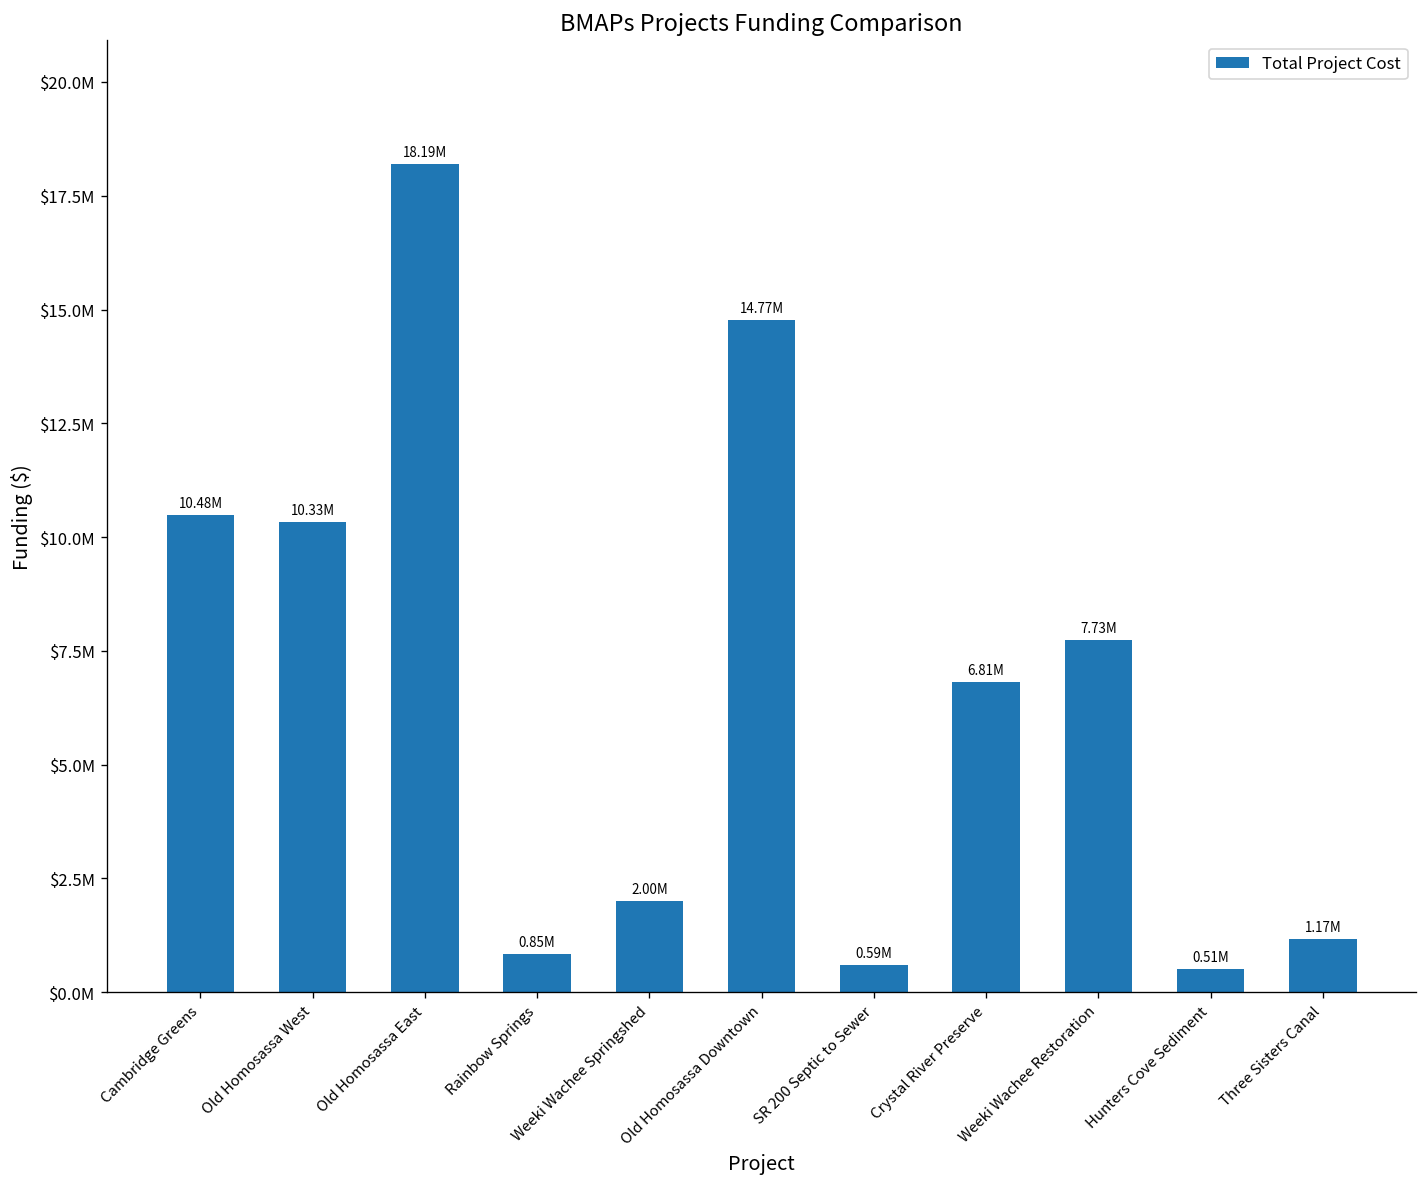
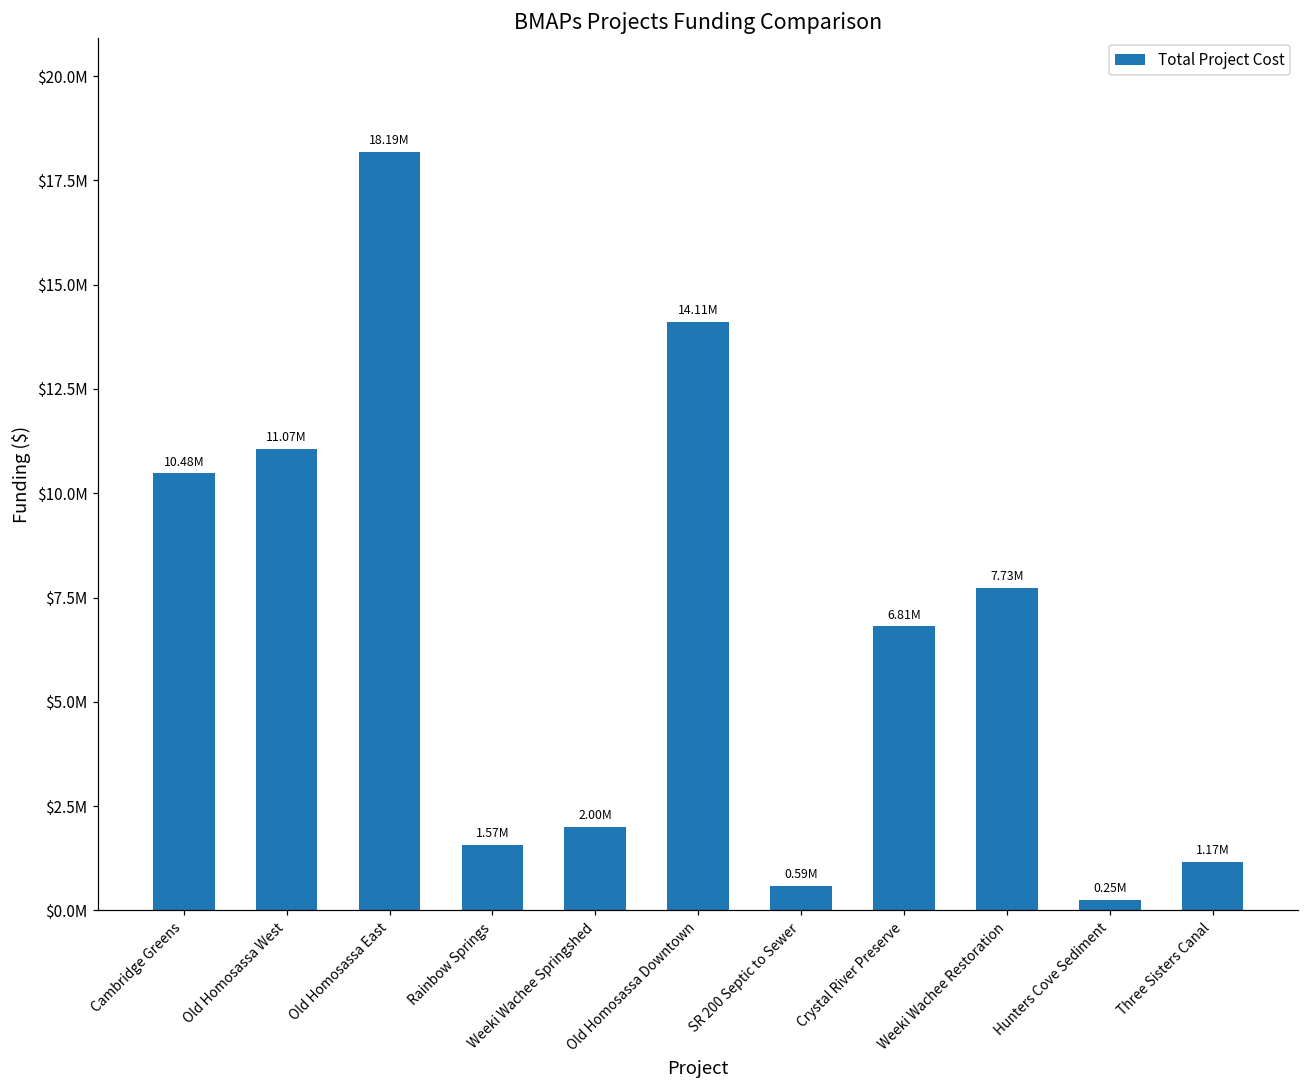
  {
    "Cambridge Greens": "10.48M",
-   "Old Homosassa West": "10.33M",
+   "Old Homosassa West": "11.07M",
    "Old Homosassa East": "18.19M",
-   "Rainbow Springs": "0.85M",
+   "Rainbow Springs": "1.57M",
    "Weeki Wachee Springshed": "2.00M",
-   "Old Homosassa Downtown": "14.77M",
+   "Old Homosassa Downtown": "14.11M",
    "SR 200 Septic to Sewer": "0.59M",
    "Crystal River Preserve": "6.81M",
    "Weeki Wachee Restoration": "7.73M",
-   "Hunters Cove Sediment": "0.51M",
+   "Hunters Cove Sediment": "0.25M",
    "Three Sisters Canal": "1.17M"
  }
